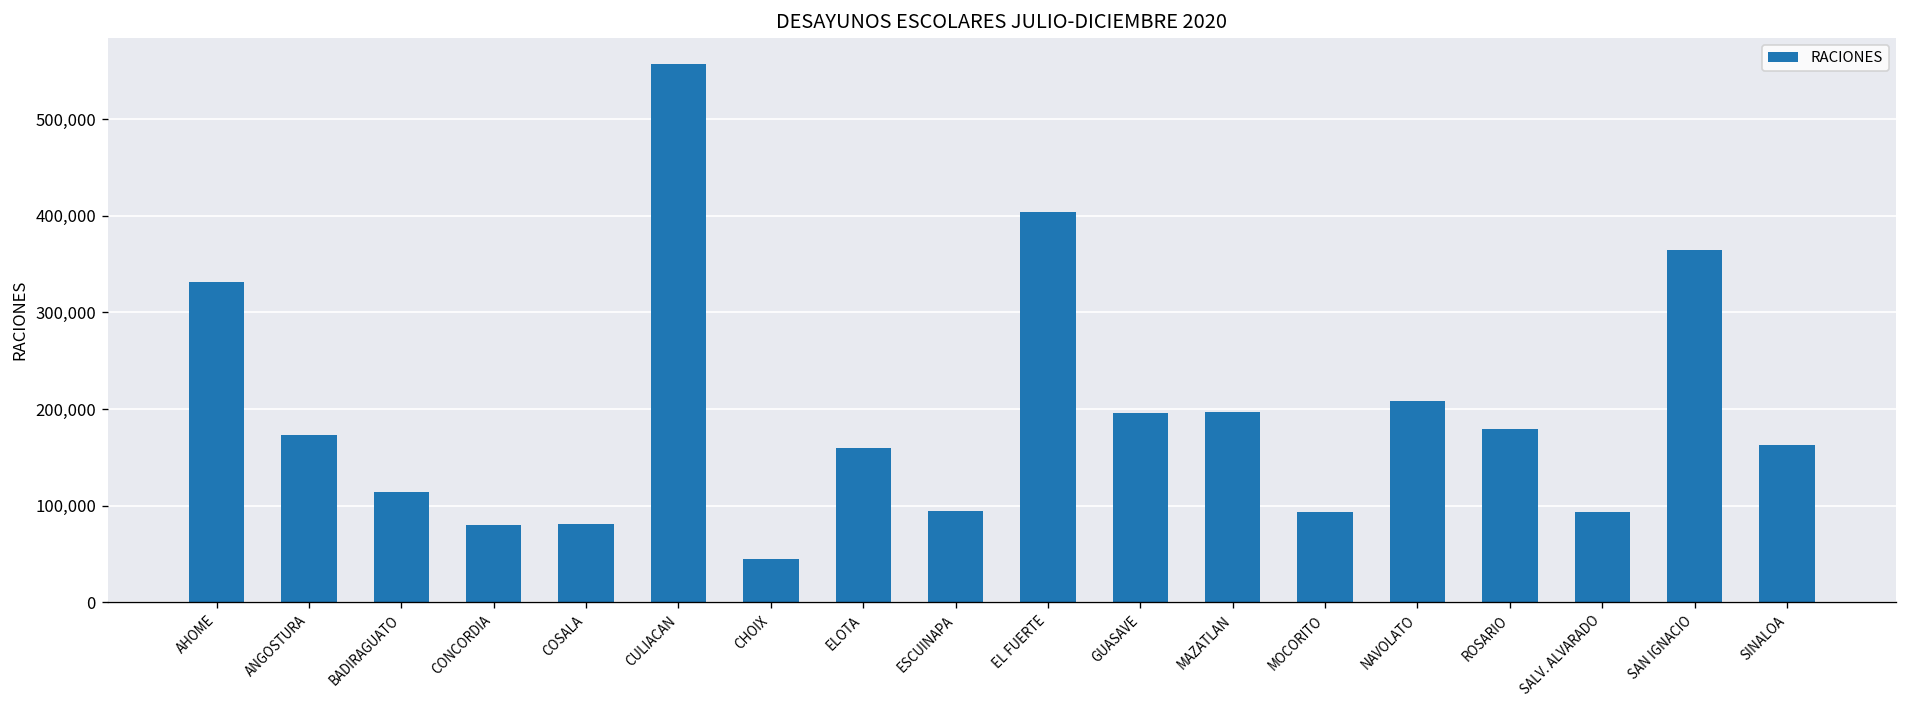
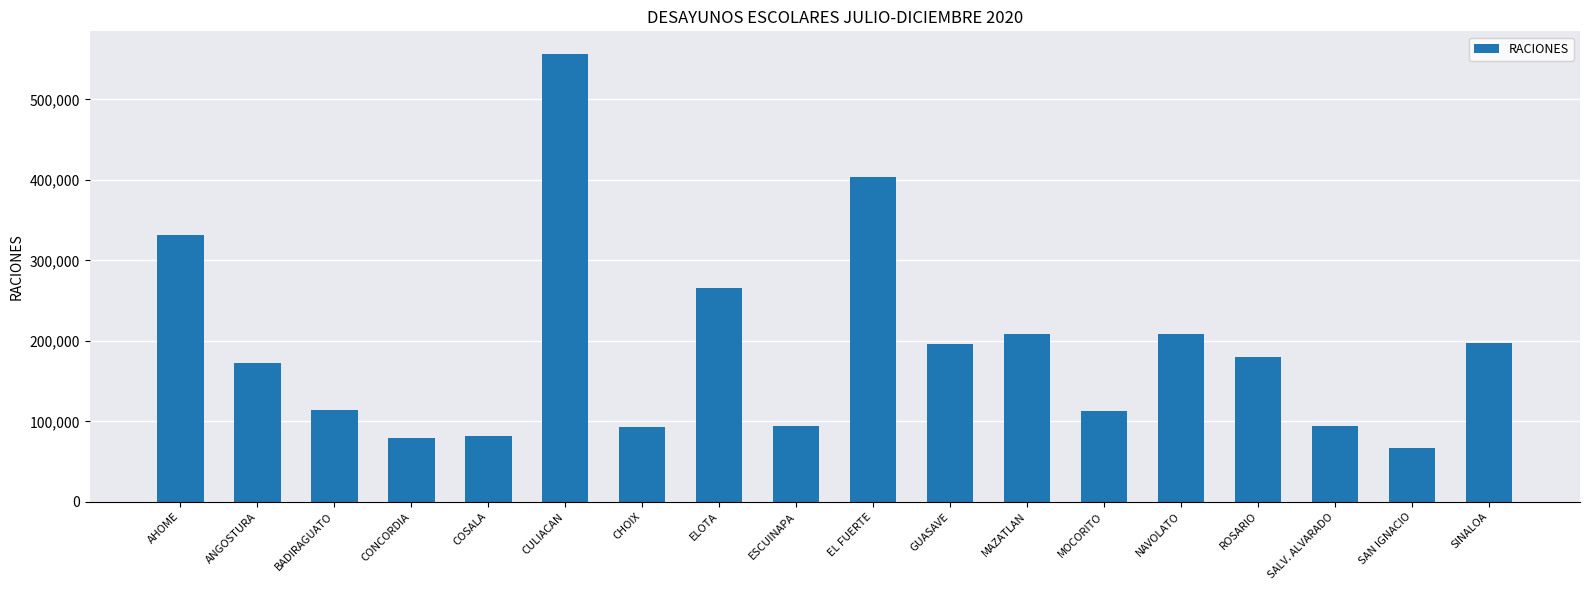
  {
    "AHOME": "330,000",
    "ANGOSTURA": "170,000",
    "BADIRAGUATO": "110,000",
    "CONCORDIA": "80,000",
    "COSALA": "80,000",
    "CULIACAN": "560,000",
-   "CHOIX": "40,000",
-   "ELOTA": "160,000",
+   "CHOIX": "90,000",
+   "ELOTA": "270,000",
    "ESCUINAPA": "90,000",
    "EL FUERTE": "400,000",
    "GUASAVE": "200,000",
-   "MAZATLAN": "200,000",
-   "MOCORITO": "90,000",
+   "MAZATLAN": "210,000",
+   "MOCORITO": "110,000",
    "NAVOLATO": "210,000",
    "ROSARIO": "180,000",
    "SALV. ALVARADO": "90,000",
-   "SAN IGNACIO": "360,000",
-   "SINALOA": "160,000"
+   "SAN IGNACIO": "70,000",
+   "SINALOA": "200,000"
  }
